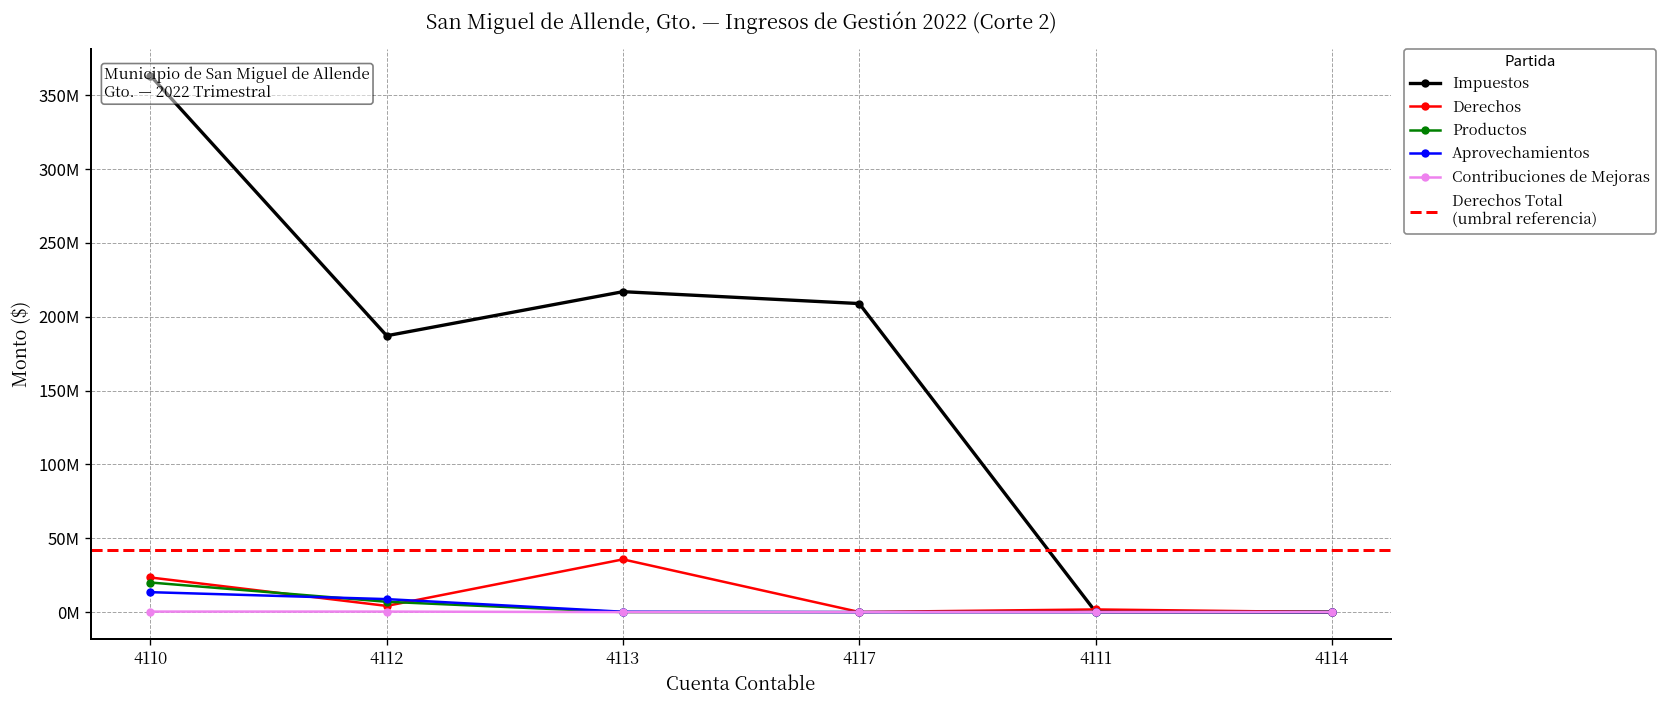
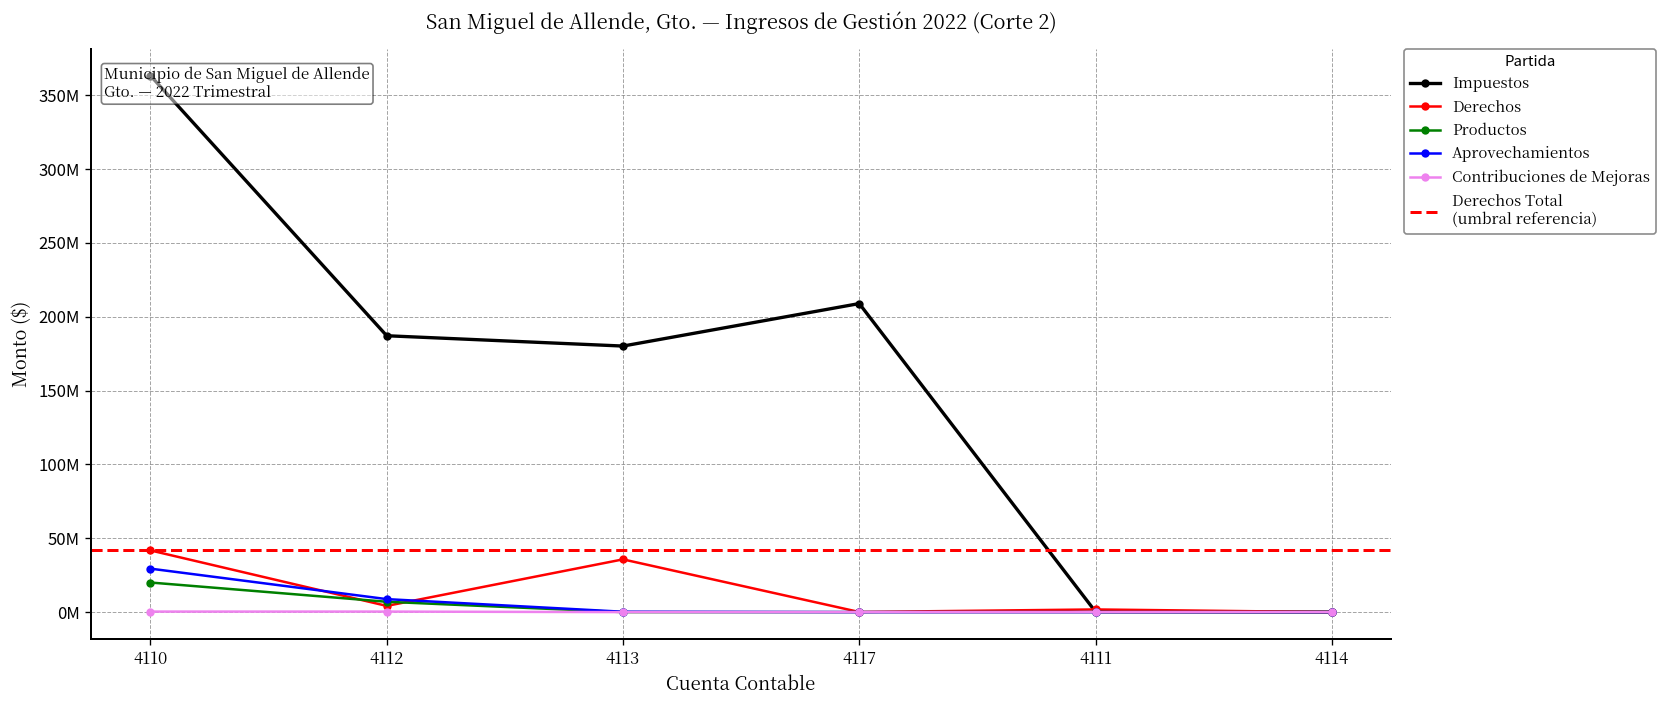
  {
    "Impuestos": {
      "4112": 187000000,
-     "4113": 217000000,
+     "4113": 180000000,
      "4117": 209000000
    },
    "Derechos": {
-     "4110": 23000000,
+     "4110": 42000000,
      "4112": 4000000,
      "4113": 36000000
    },
    "Productos": {
      "4110": 20000000
    },
    "Aprovechamientos": {
-     "4110": 14000000
+     "4110": 29000000
    },
    "Contribuciones de Mejoras": {
      "4110": 0,
      "4112": 0
    }
  }
